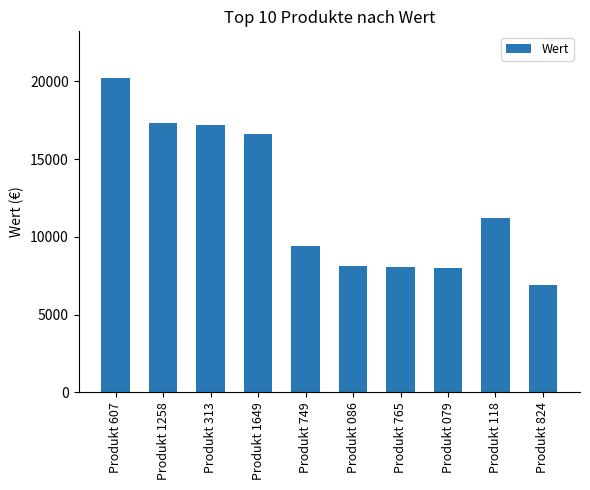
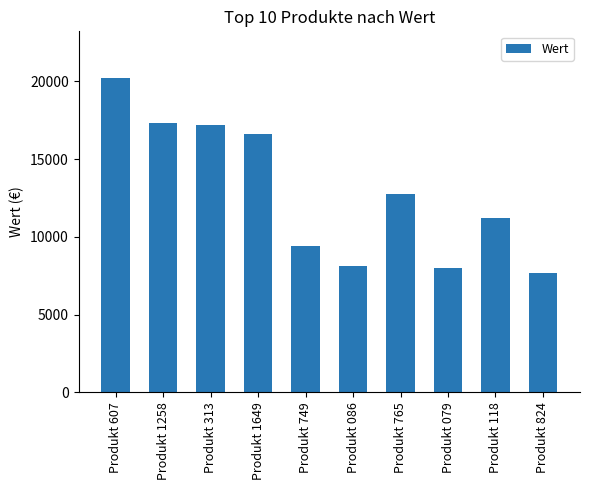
  {
    "Produkt 607": 20200,
    "Produkt 1258": 17300,
    "Produkt 313": 17200,
    "Produkt 1649": 16600,
    "Produkt 749": 9400,
    "Produkt 086": 8100,
-   "Produkt 765": 8000,
+   "Produkt 765": 12800,
    "Produkt 079": 8000,
    "Produkt 118": 11300,
-   "Produkt 824": 6900
+   "Produkt 824": 7700
  }
